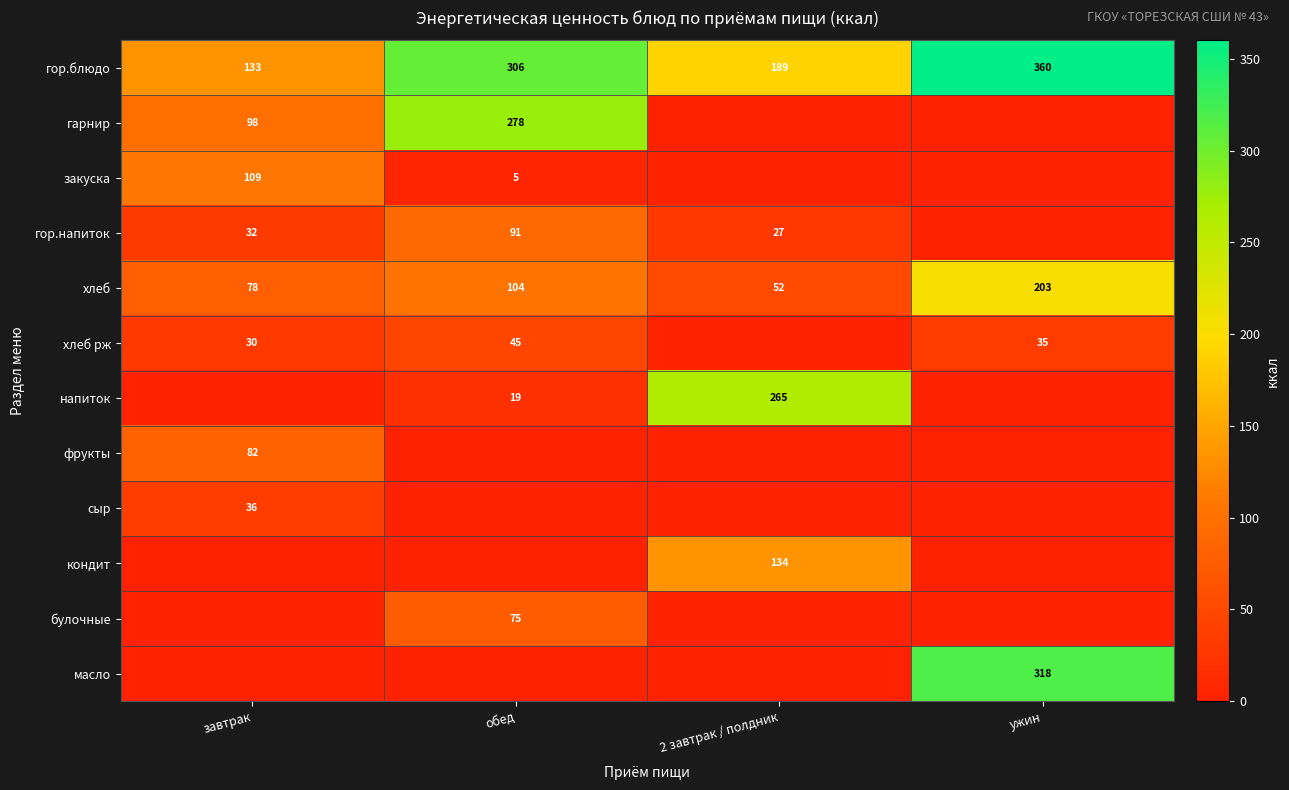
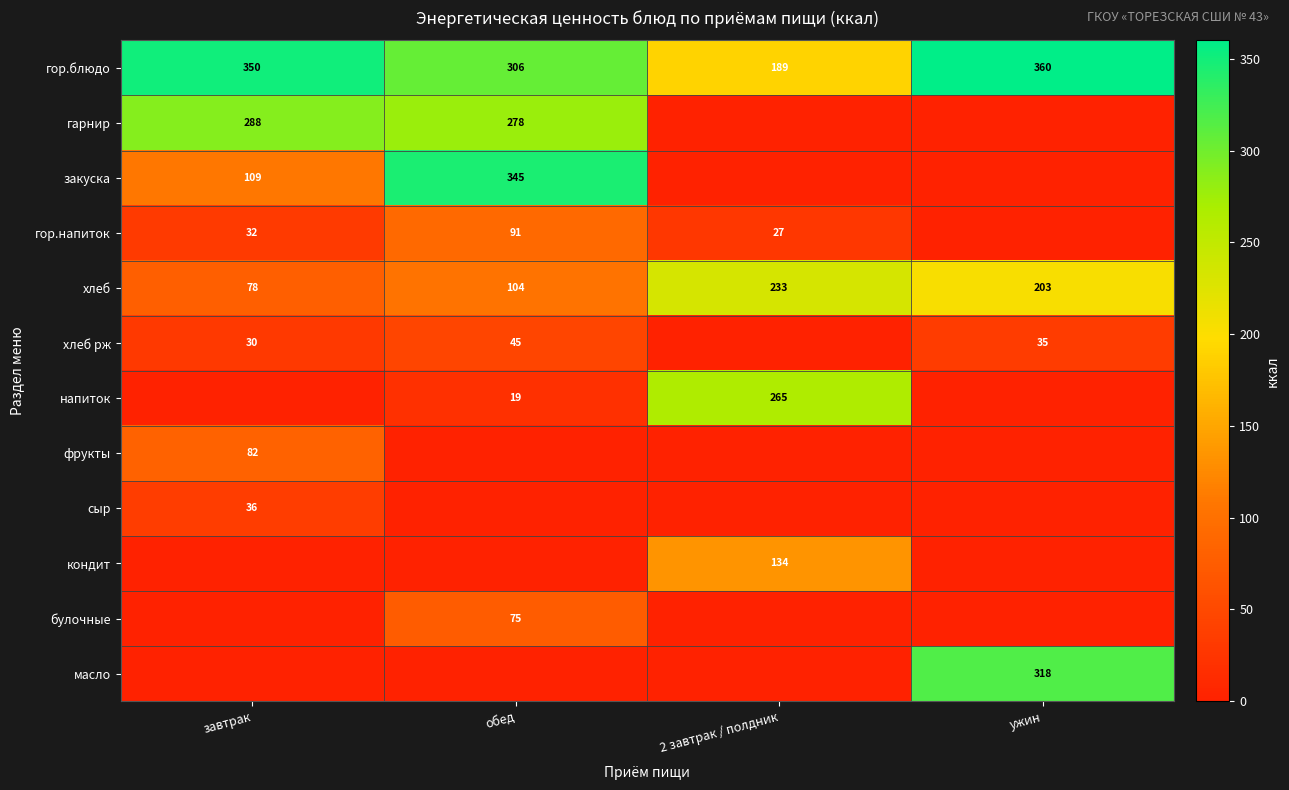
  {
    "гор.блюдо": {
-     "завтрак": 133,
+     "завтрак": 350,
      "обед": 306,
      "2 завтрак / полдник": 189,
      "ужин": 360
    },
    "гарнир": {
-     "завтрак": 98,
+     "завтрак": 288,
      "обед": 278
    },
    "закуска": {
      "завтрак": 109,
-     "обед": 5
+     "обед": 345
    },
    "гор.напиток": {
      "завтрак": 32,
      "обед": 91,
      "2 завтрак / полдник": 27
    },
    "хлеб": {
      "завтрак": 78,
      "обед": 104,
-     "2 завтрак / полдник": 52,
+     "2 завтрак / полдник": 233,
      "ужин": 203
    },
    "хлеб рж": {
      "завтрак": 30,
      "обед": 45,
      "ужин": 35
    },
    "напиток": {
      "обед": 19,
      "2 завтрак / полдник": 265
    },
    "фрукты": {
      "завтрак": 82
    },
    "сыр": {
      "завтрак": 36
    },
    "кондит": {
      "2 завтрак / полдник": 134
    },
    "булочные": {
      "обед": 75
    },
    "масло": {
      "ужин": 318
    }
  }
